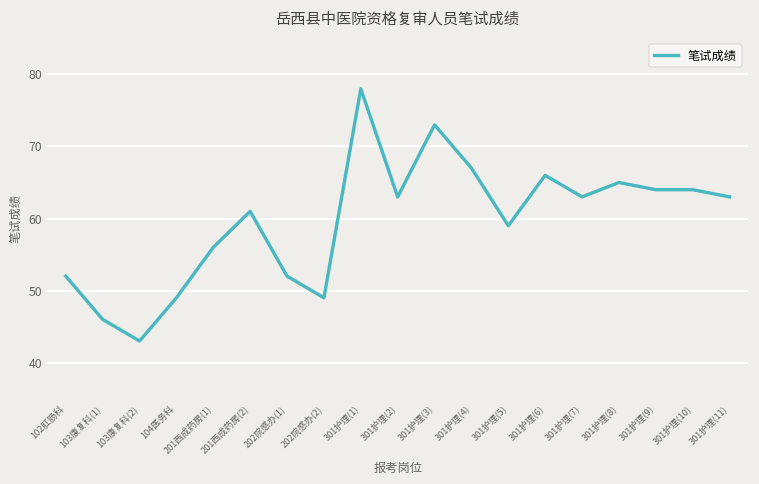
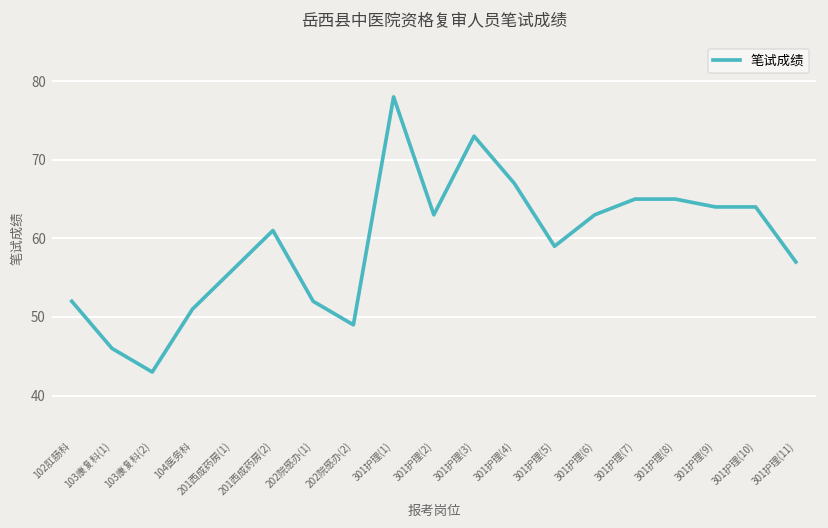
  {
    "102肛肠科": 52,
    "103康复科(1)": 46,
    "103康复科(2)": 43,
-   "104医务科": 49,
+   "104医务科": 51,
    "201西成药房(1)": 56,
    "201西成药房(2)": 61,
    "202院感办(1)": 52,
    "202院感办(2)": 49,
    "301护理(1)": 78,
    "301护理(2)": 63,
    "301护理(3)": 73,
    "301护理(4)": 67,
    "301护理(5)": 59,
-   "301护理(6)": 66,
-   "301护理(7)": 63,
+   "301护理(6)": 63,
+   "301护理(7)": 65,
    "301护理(8)": 65,
    "301护理(9)": 64,
    "301护理(10)": 64,
-   "301护理(11)": 63
+   "301护理(11)": 57
  }
